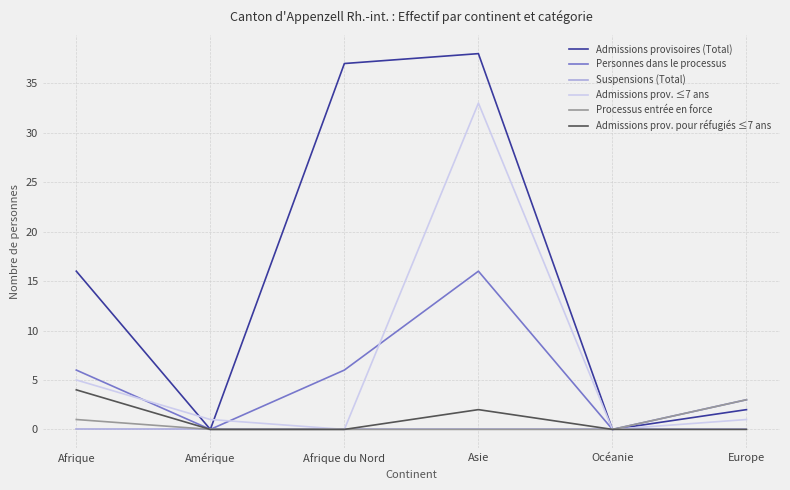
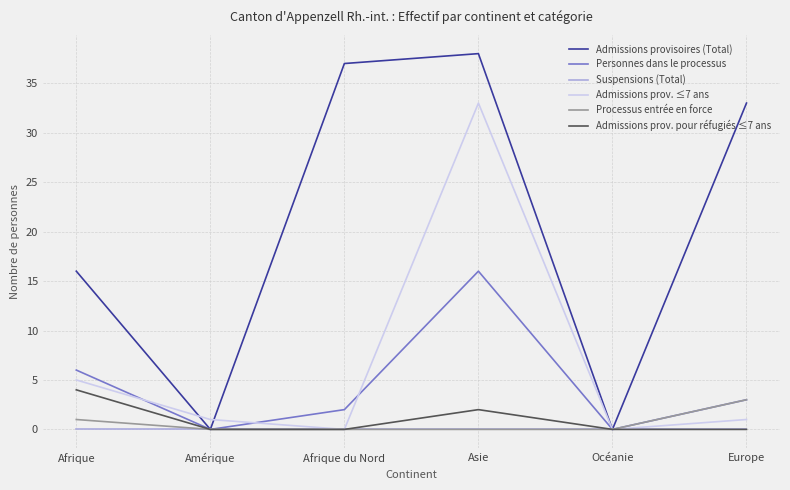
  {
    "Admissions provisoires (Total)": {
      "Afrique": 16,
      "Afrique du Nord": 37,
      "Asie": 38,
-     "Europe": 2
+     "Europe": 33
    },
    "Personnes dans le processus": {
      "Afrique": 6,
-     "Afrique du Nord": 6,
+     "Afrique du Nord": 2,
      "Asie": 16
    },
    "Processus entrée en force": {
      "Afrique": 1
    },
    "Admissions prov. pour réfugiés ≤7 ans": {
      "Afrique": 4,
      "Asie": 2
    }
  }
